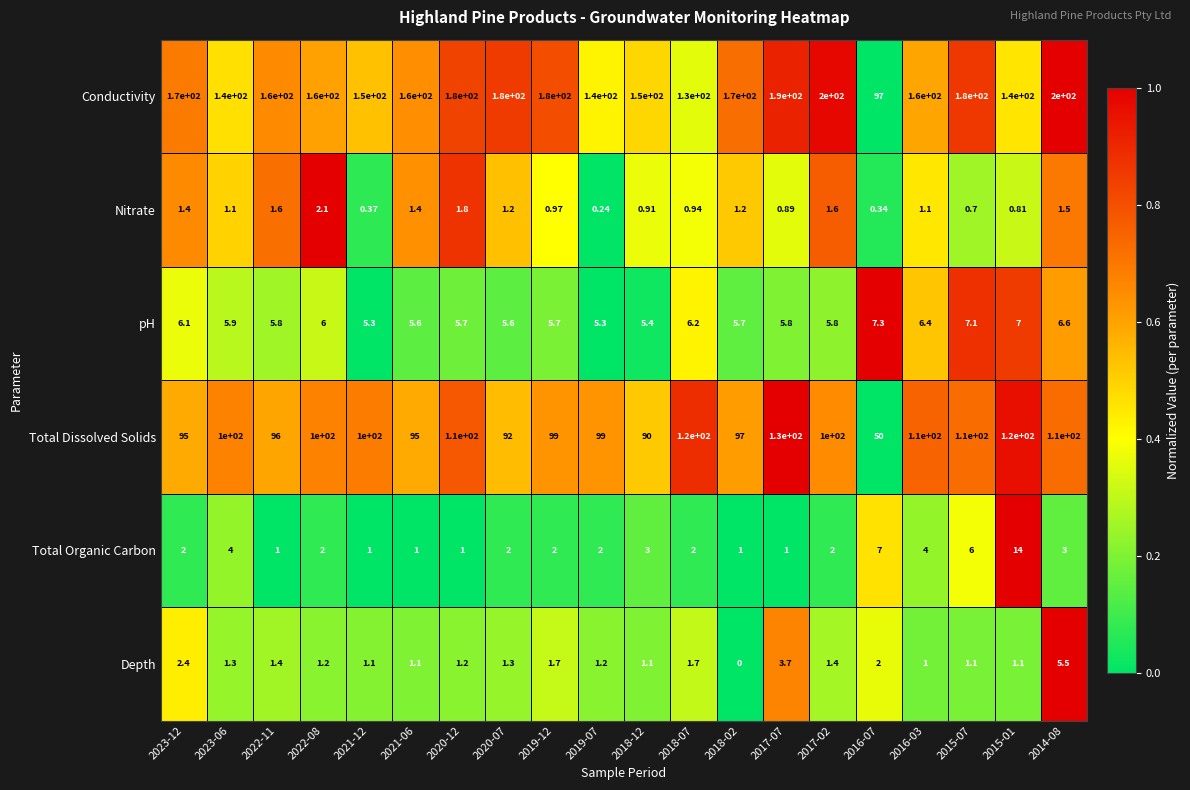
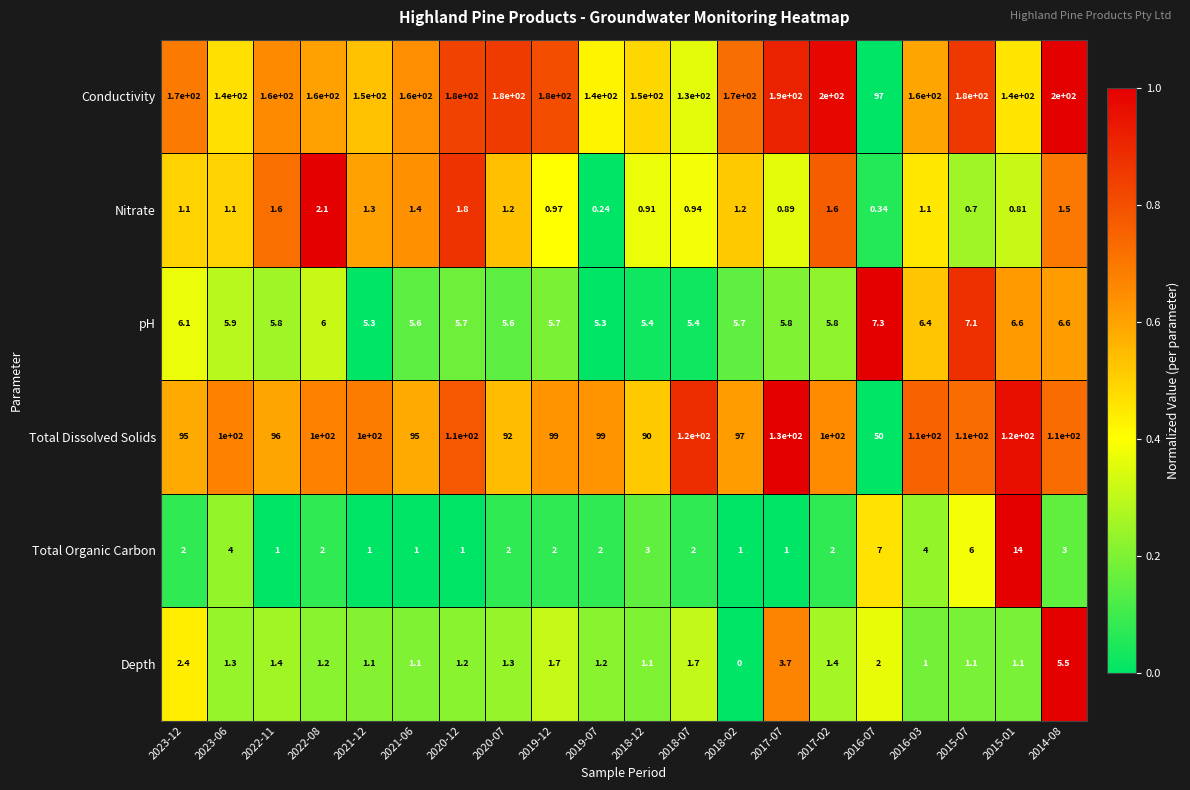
  {
    "Conductivity": {
      "2023-12": "1.7e+02",
      "2023-06": "1.4e+02",
      "2022-11": "1.6e+02",
      "2022-08": "1.6e+02",
      "2021-12": "1.5e+02",
      "2021-06": "1.6e+02",
      "2020-12": "1.8e+02",
      "2020-07": "1.8e+02",
      "2019-12": "1.8e+02",
      "2019-07": "1.4e+02",
      "2018-12": "1.5e+02",
      "2018-07": "1.3e+02",
      "2018-02": "1.7e+02",
      "2017-07": "1.9e+02",
      "2017-02": "2e+02",
      "2016-07": "97",
      "2016-03": "1.6e+02",
      "2015-07": "1.8e+02",
      "2015-01": "1.4e+02",
      "2014-08": "2e+02"
    },
    "Nitrate": {
-     "2023-12": "1.4",
+     "2023-12": "1.1",
      "2023-06": "1.1",
      "2022-11": "1.6",
      "2022-08": "2.1",
-     "2021-12": "0.37",
+     "2021-12": "1.3",
      "2021-06": "1.4",
      "2020-12": "1.8",
      "2020-07": "1.2",
      "2019-12": "0.97",
      "2019-07": "0.24",
      "2018-12": "0.91",
      "2018-07": "0.94",
      "2018-02": "1.2",
      "2017-07": "0.89",
      "2017-02": "1.6",
      "2016-07": "0.34",
      "2016-03": "1.1",
      "2015-07": "0.7",
      "2015-01": "0.81",
      "2014-08": "1.5"
    },
    "pH": {
      "2023-12": "6.1",
      "2023-06": "5.9",
      "2022-11": "5.8",
      "2022-08": "6",
      "2021-12": "5.3",
      "2021-06": "5.6",
      "2020-12": "5.7",
      "2020-07": "5.6",
      "2019-12": "5.7",
      "2019-07": "5.3",
      "2018-12": "5.4",
-     "2018-07": "6.2",
+     "2018-07": "5.4",
      "2018-02": "5.7",
      "2017-07": "5.8",
      "2017-02": "5.8",
      "2016-07": "7.3",
      "2016-03": "6.4",
      "2015-07": "7.1",
-     "2015-01": "7",
+     "2015-01": "6.6",
      "2014-08": "6.6"
    },
    "Total Dissolved Solids": {
      "2023-12": "95",
      "2023-06": "1e+02",
      "2022-11": "96",
      "2022-08": "1e+02",
      "2021-12": "1e+02",
      "2021-06": "95",
      "2020-12": "1.1e+02",
      "2020-07": "92",
      "2019-12": "99",
      "2019-07": "99",
      "2018-12": "90",
      "2018-07": "1.2e+02",
      "2018-02": "97",
      "2017-07": "1.3e+02",
      "2017-02": "1e+02",
      "2016-07": "50",
      "2016-03": "1.1e+02",
      "2015-07": "1.1e+02",
      "2015-01": "1.2e+02",
      "2014-08": "1.1e+02"
    },
    "Total Organic Carbon": {
      "2023-12": "2",
      "2023-06": "4",
      "2022-11": "1",
      "2022-08": "2",
      "2021-12": "1",
      "2021-06": "1",
      "2020-12": "1",
      "2020-07": "2",
      "2019-12": "2",
      "2019-07": "2",
      "2018-12": "3",
      "2018-07": "2",
      "2018-02": "1",
      "2017-07": "1",
      "2017-02": "2",
      "2016-07": "7",
      "2016-03": "4",
      "2015-07": "6",
      "2015-01": "14",
      "2014-08": "3"
    },
    "Depth": {
      "2023-12": "2.4",
      "2023-06": "1.3",
      "2022-11": "1.4",
      "2022-08": "1.2",
      "2021-12": "1.1",
      "2021-06": "1.1",
      "2020-12": "1.2",
      "2020-07": "1.3",
      "2019-12": "1.7",
      "2019-07": "1.2",
      "2018-12": "1.1",
      "2018-07": "1.7",
      "2018-02": "0",
      "2017-07": "3.7",
      "2017-02": "1.4",
      "2016-07": "2",
      "2016-03": "1",
      "2015-07": "1.1",
      "2015-01": "1.1",
      "2014-08": "5.5"
    }
  }
